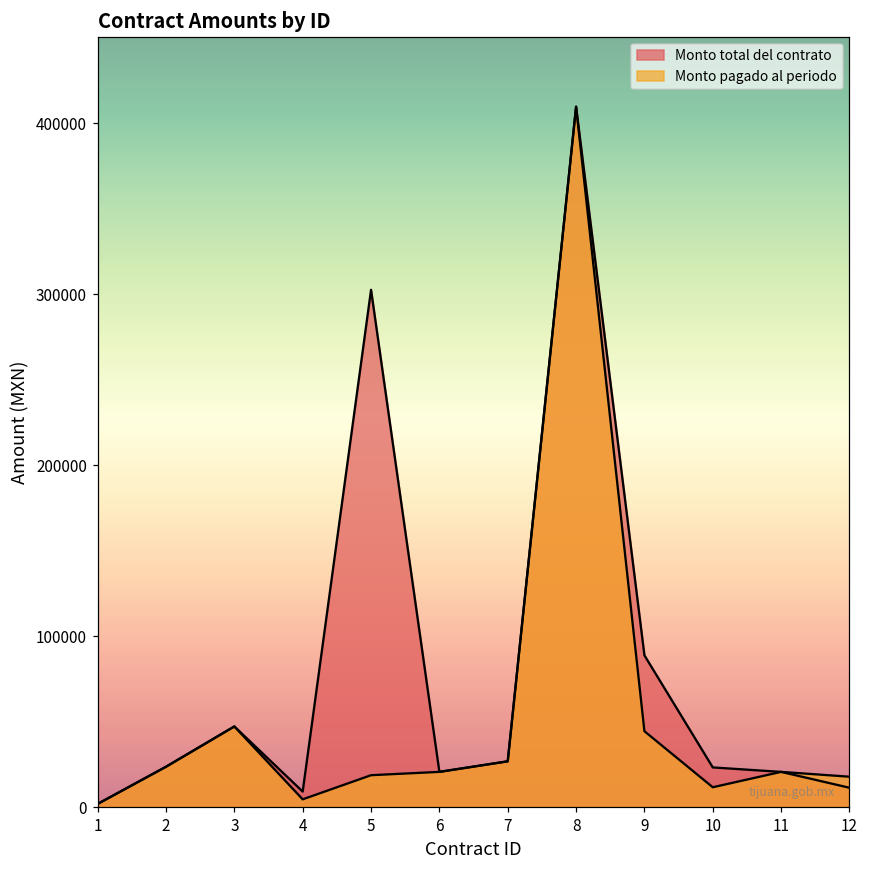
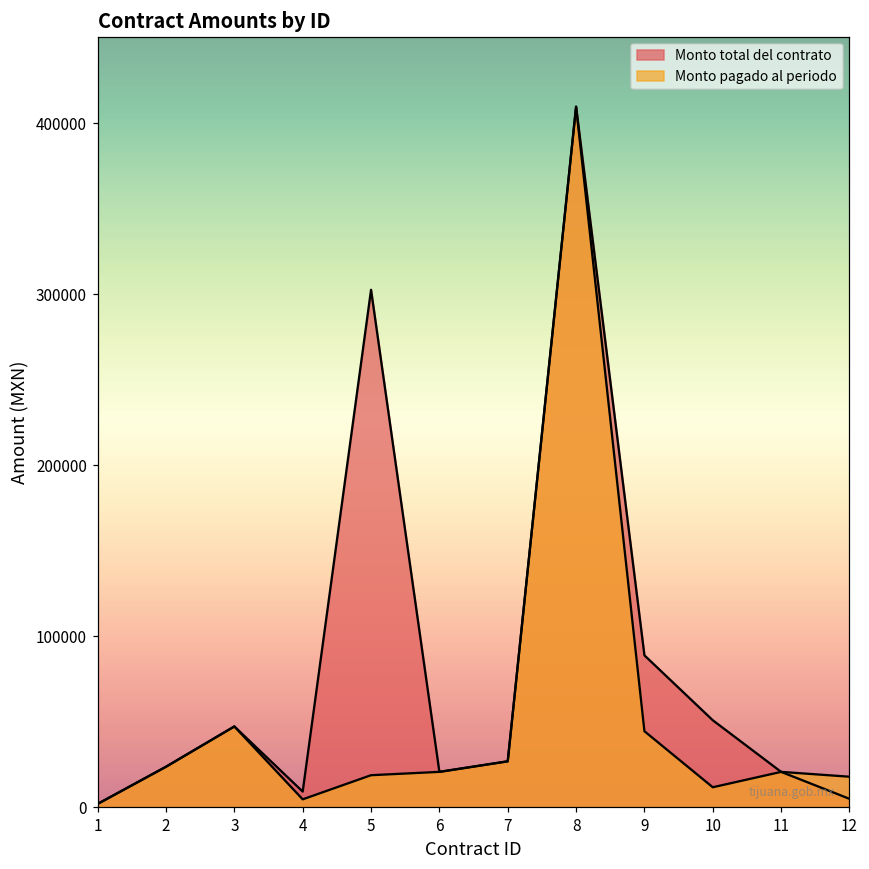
  {
    "Monto total del contrato": {
      "4": 9000,
      "5": 303000,
      "9": 89000,
-     "10": 23000,
-     "12": 11000
+     "10": 51000,
+     "12": 5000
    },
    "Monto pagado al periodo": {
      "4": 5000,
      "5": 19000,
      "9": 44000,
      "10": 12000,
      "12": 18000
    }
  }
